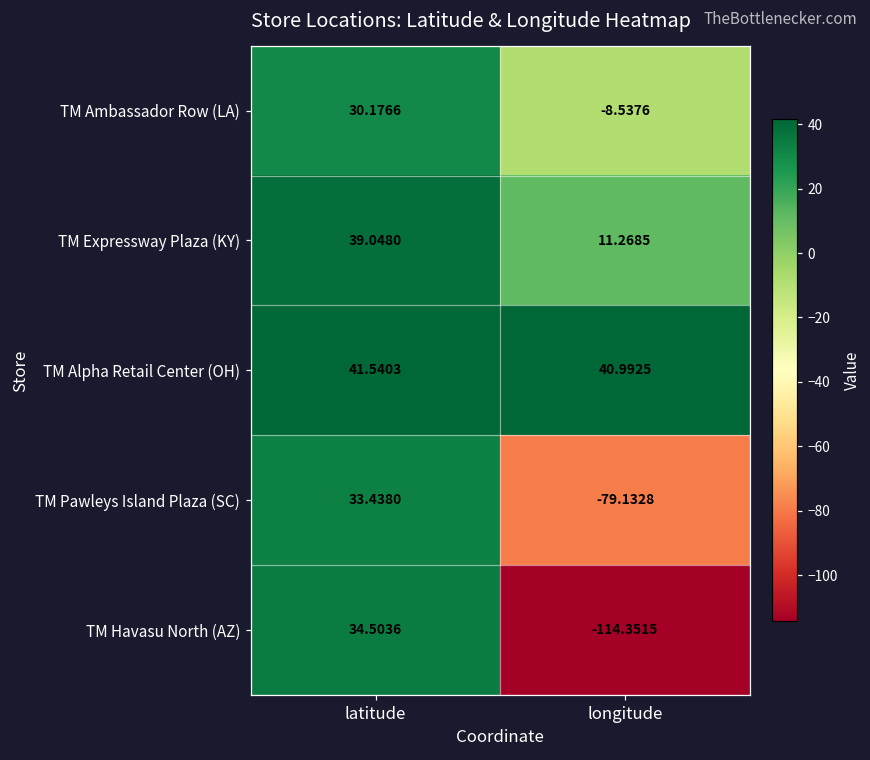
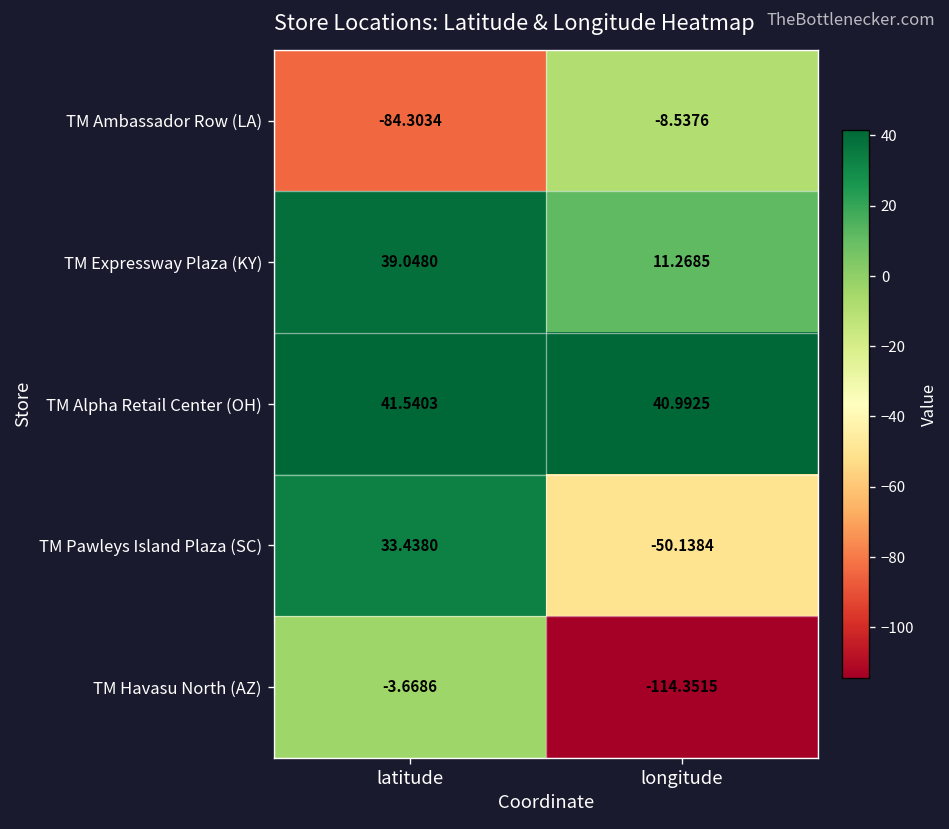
  {
    "TM Ambassador Row (LA)": {
-     "latitude": 30.1766,
+     "latitude": -84.3034,
      "longitude": -8.5376
    },
    "TM Expressway Plaza (KY)": {
      "latitude": 39.0480,
      "longitude": 11.2685
    },
    "TM Alpha Retail Center (OH)": {
      "latitude": 41.5403,
      "longitude": 40.9925
    },
    "TM Pawleys Island Plaza (SC)": {
      "latitude": 33.4380,
-     "longitude": -79.1328
+     "longitude": -50.1384
    },
    "TM Havasu North (AZ)": {
-     "latitude": 34.5036,
+     "latitude": -3.6686,
      "longitude": -114.3515
    }
  }
